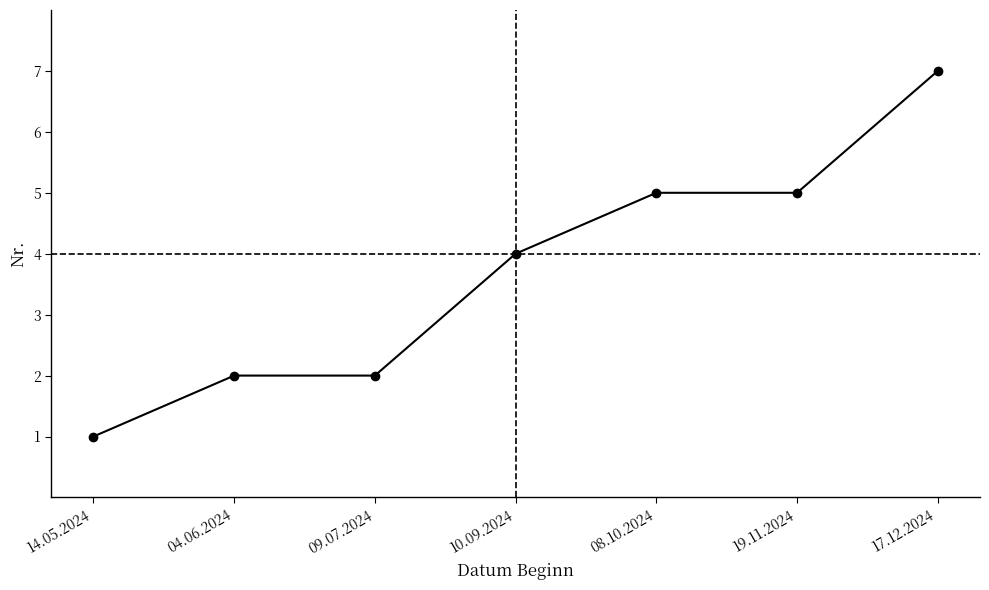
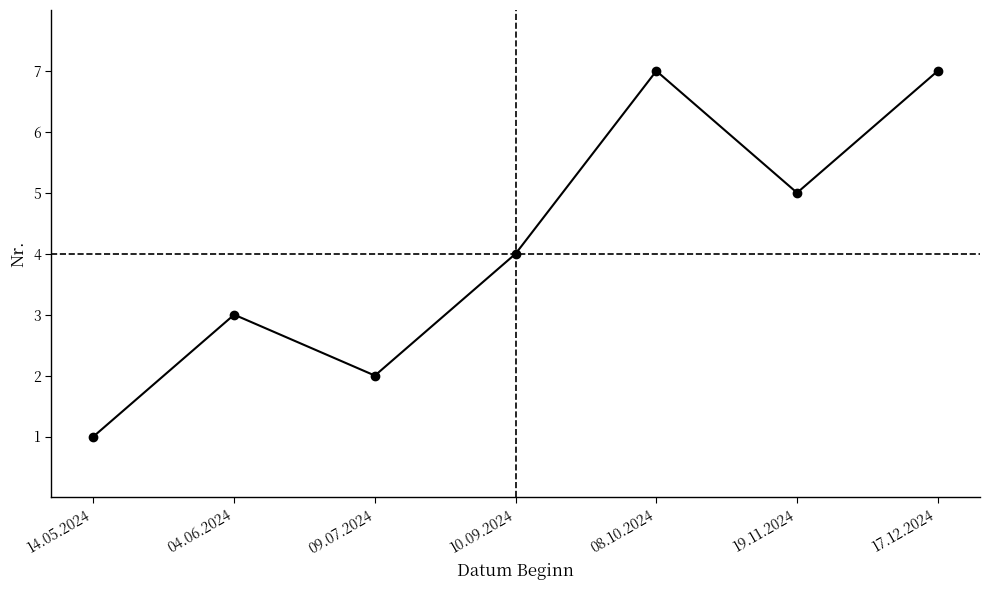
  {
    "14.05.2024": 1,
-   "04.06.2024": 2,
+   "04.06.2024": 3,
    "09.07.2024": 2,
    "10.09.2024": 4,
-   "08.10.2024": 5,
+   "08.10.2024": 7,
    "19.11.2024": 5,
    "17.12.2024": 7
  }
